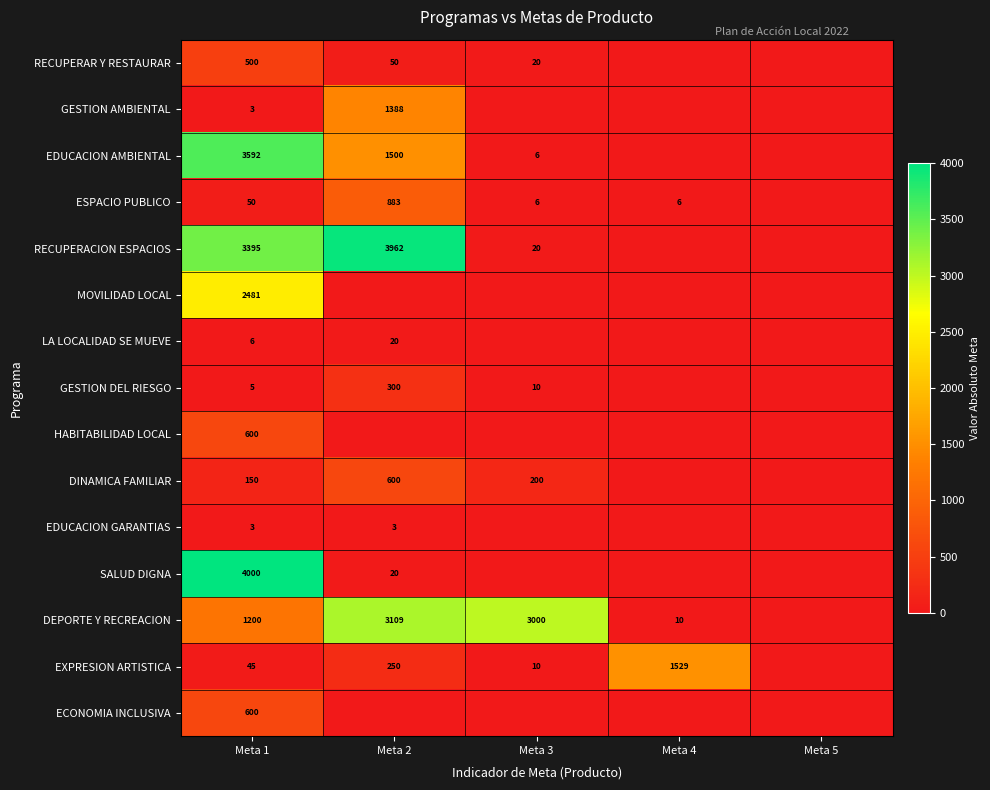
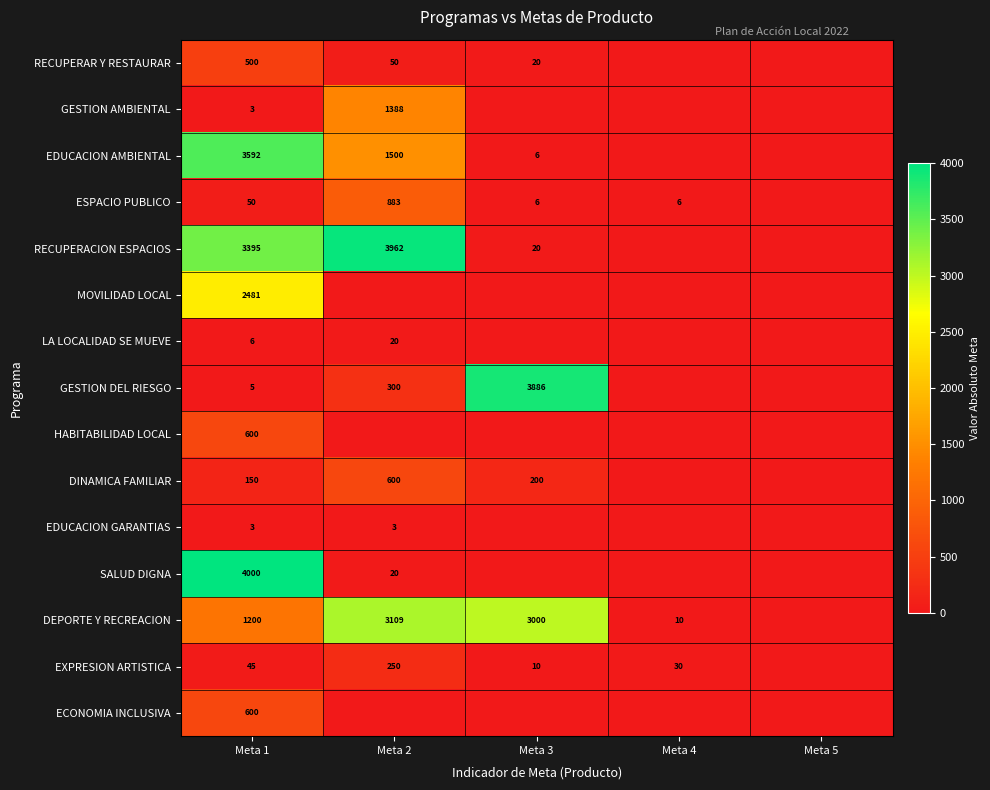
  {
    "RECUPERAR Y RESTAURAR": {
      "Meta 1": 500,
      "Meta 2": 50,
      "Meta 3": 20
    },
    "GESTION AMBIENTAL": {
      "Meta 1": 3,
      "Meta 2": 1388
    },
    "EDUCACION AMBIENTAL": {
      "Meta 1": 3592,
      "Meta 2": 1500,
      "Meta 3": 6
    },
    "ESPACIO PUBLICO": {
      "Meta 1": 50,
      "Meta 2": 883,
      "Meta 3": 6,
      "Meta 4": 6
    },
    "RECUPERACION ESPACIOS": {
      "Meta 1": 3395,
      "Meta 2": 3962,
      "Meta 3": 20
    },
    "MOVILIDAD LOCAL": {
      "Meta 1": 2481
    },
    "LA LOCALIDAD SE MUEVE": {
      "Meta 1": 6,
      "Meta 2": 20
    },
    "GESTION DEL RIESGO": {
      "Meta 1": 5,
      "Meta 2": 300,
-     "Meta 3": 10
+     "Meta 3": 3886
    },
    "HABITABILIDAD LOCAL": {
      "Meta 1": 600
    },
    "DINAMICA FAMILIAR": {
      "Meta 1": 150,
      "Meta 2": 600,
      "Meta 3": 200
    },
    "EDUCACION GARANTIAS": {
      "Meta 1": 3,
      "Meta 2": 3
    },
    "SALUD DIGNA": {
      "Meta 1": 4000,
      "Meta 2": 20
    },
    "DEPORTE Y RECREACION": {
      "Meta 1": 1200,
      "Meta 2": 3109,
      "Meta 3": 3000,
      "Meta 4": 10
    },
    "EXPRESION ARTISTICA": {
      "Meta 1": 45,
      "Meta 2": 250,
      "Meta 3": 10,
-     "Meta 4": 1529
+     "Meta 4": 30
    },
    "ECONOMIA INCLUSIVA": {
      "Meta 1": 600
    }
  }
